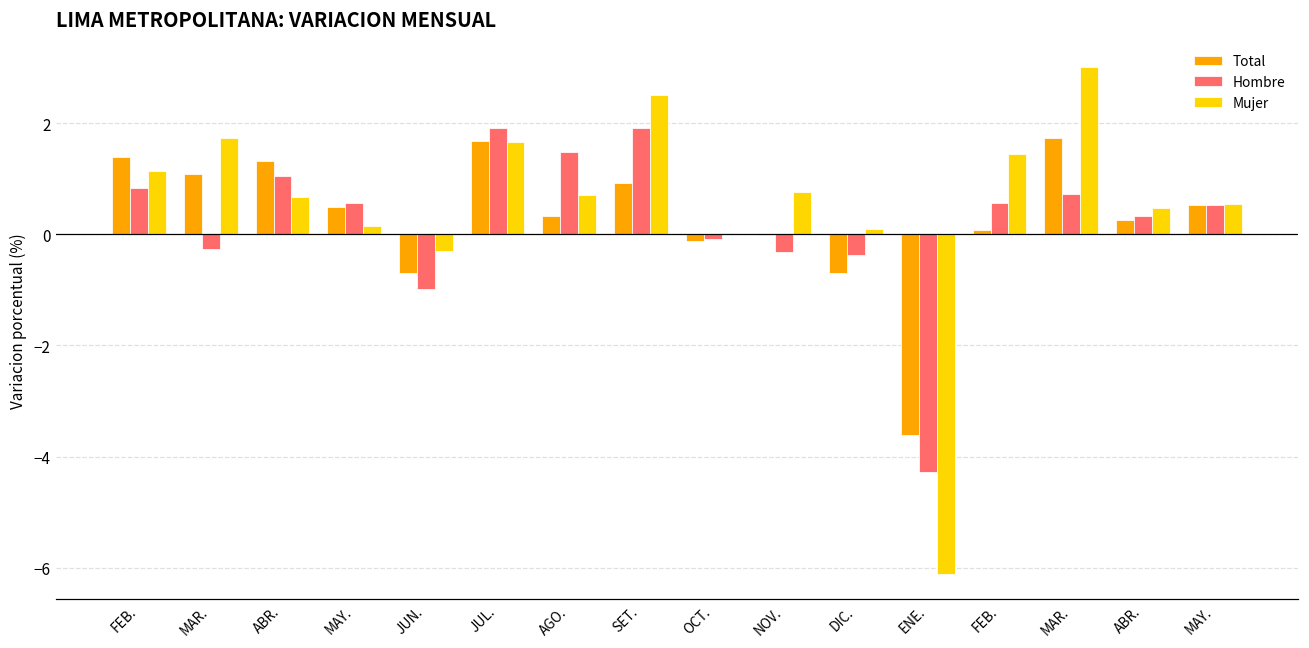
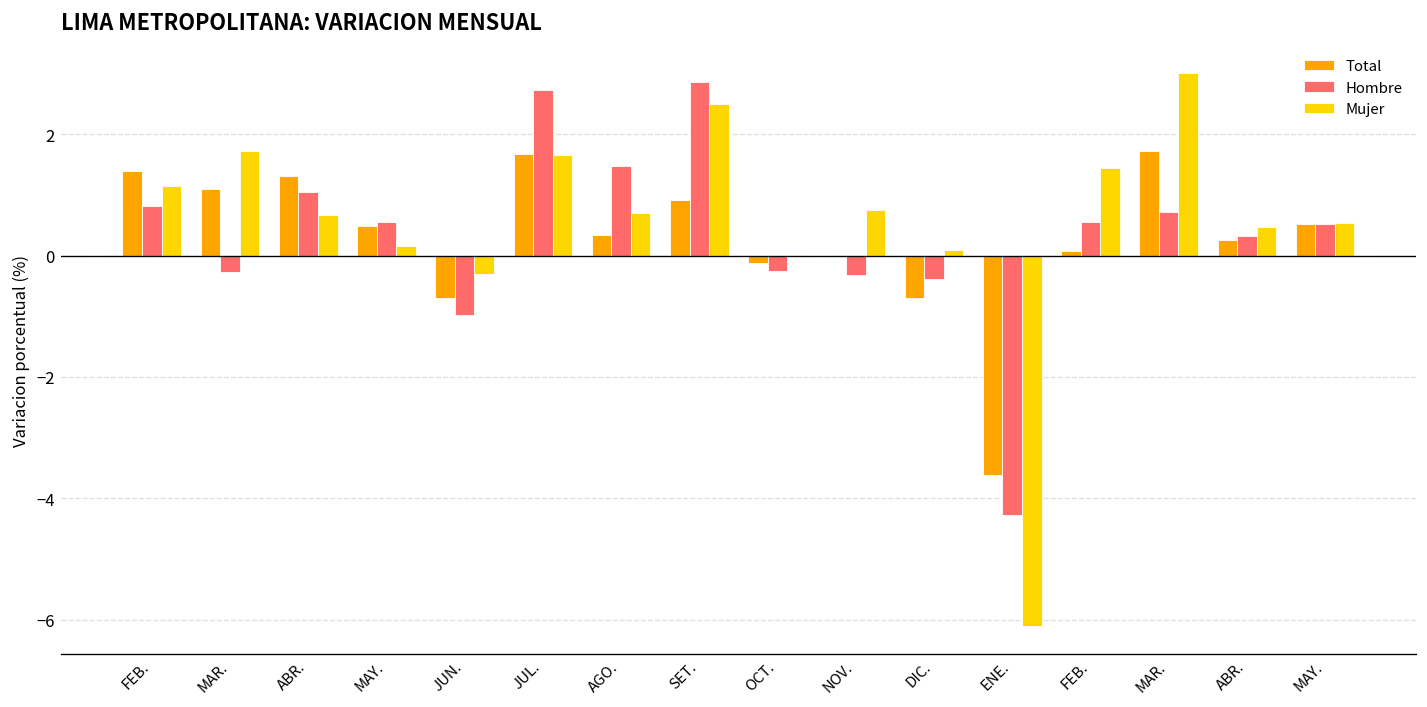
  {
    "Hombre": {
      "JUN.": -1.0,
-     "JUL.": 1.9,
+     "JUL.": 2.7,
      "AGO.": 1.5,
-     "SET.": 1.9,
-     "OCT.": -0.1,
+     "SET.": 2.9,
+     "OCT.": -0.2,
      "NOV.": -0.3,
      "DIC.": -0.4,
      "ENE.": -4.3
    }
  }
